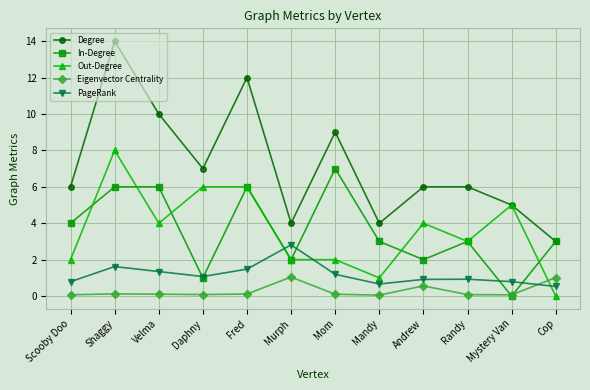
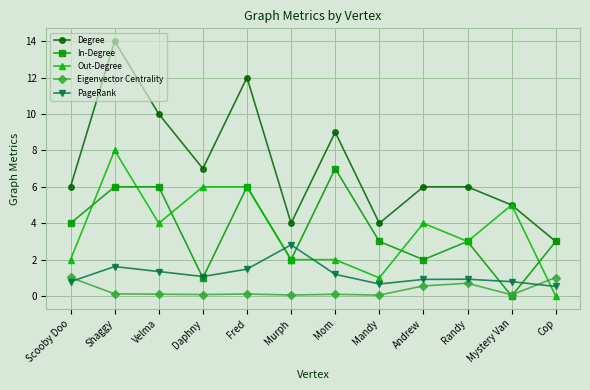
  {
    "Eigenvector Centrality": {
-     "Scooby Doo": 0.1,
+     "Scooby Doo": 1.0,
      "Shaggy": 0.1,
      "Velma": 0.1,
      "Daphny": 0.1,
      "Fred": 0.1,
-     "Murph": 1.0,
+     "Murph": 0.1,
      "Mom": 0.1,
      "Mandy": 0.1,
      "Andrew": 0.6,
-     "Randy": 0.1,
+     "Randy": 0.7,
      "Cop": 1.0
    },
    "PageRank": {
      "Scooby Doo": 0.8,
      "Shaggy": 1.6,
      "Velma": 1.3,
      "Fred": 1.5,
      "Murph": 2.8,
      "Mom": 1.2,
      "Mandy": 0.7,
      "Andrew": 0.9,
      "Randy": 0.9,
      "Mystery Van": 0.8,
      "Cop": 0.5
    }
  }
